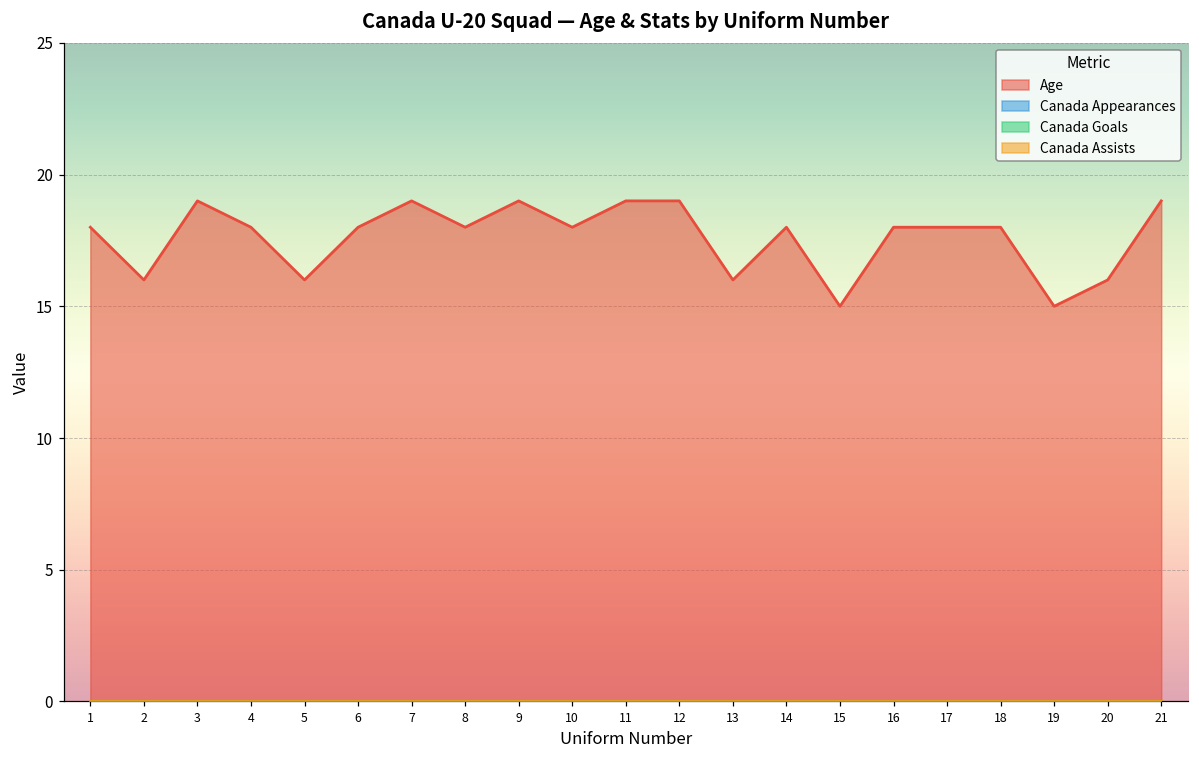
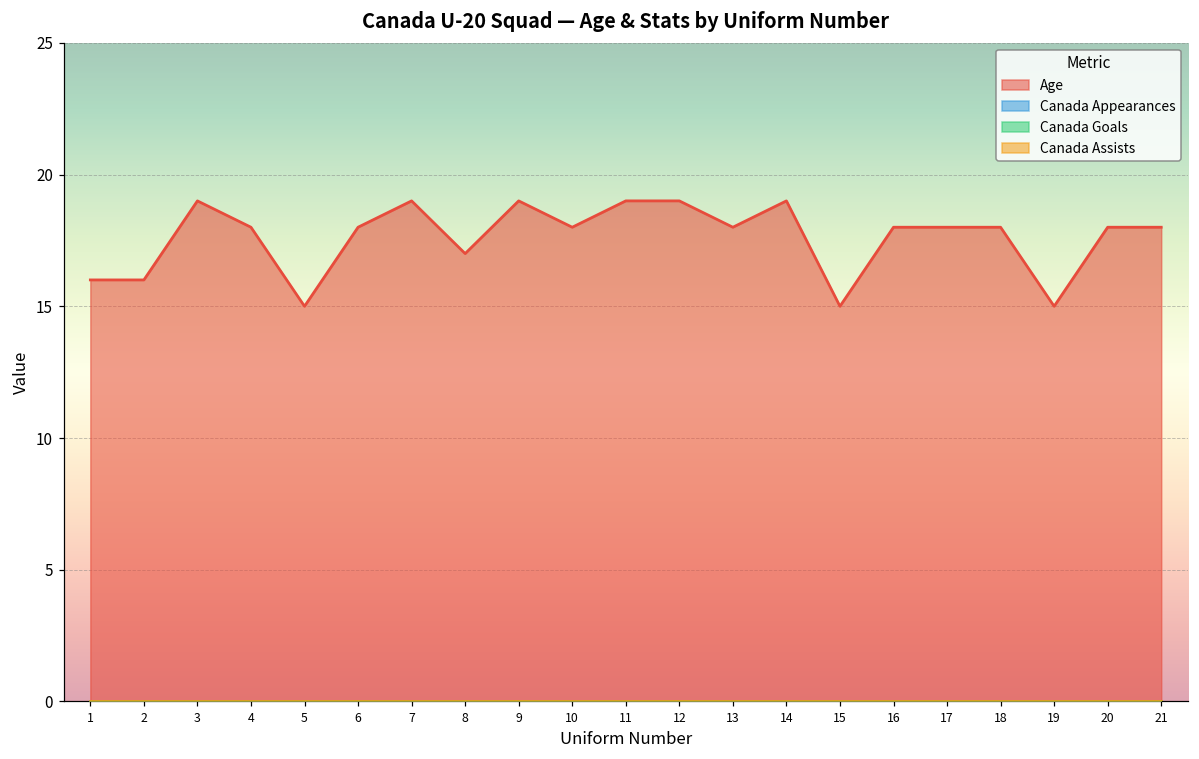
  {
    "Age": {
-     "1": 18,
+     "1": 16,
      "2": 16,
      "3": 19,
      "4": 18,
-     "5": 16,
+     "5": 15,
      "6": 18,
      "7": 19,
-     "8": 18,
+     "8": 17,
      "9": 19,
      "10": 18,
      "11": 19,
      "12": 19,
-     "13": 16,
-     "14": 18,
+     "13": 18,
+     "14": 19,
      "15": 15,
      "16": 18,
      "17": 18,
      "18": 18,
      "19": 15,
-     "20": 16,
-     "21": 19
+     "20": 18,
+     "21": 18
    },
    "Canada Assists": {
      "1": 0,
      "2": 0,
      "3": 0,
      "4": 0,
      "5": 0,
      "6": 0,
      "7": 0,
      "8": 0,
      "9": 0,
      "10": 0,
      "11": 0,
      "12": 0,
      "13": 0,
      "14": 0,
      "15": 0,
      "16": 0,
      "17": 0,
      "18": 0,
      "19": 0,
      "20": 0,
      "21": 0
    }
  }
